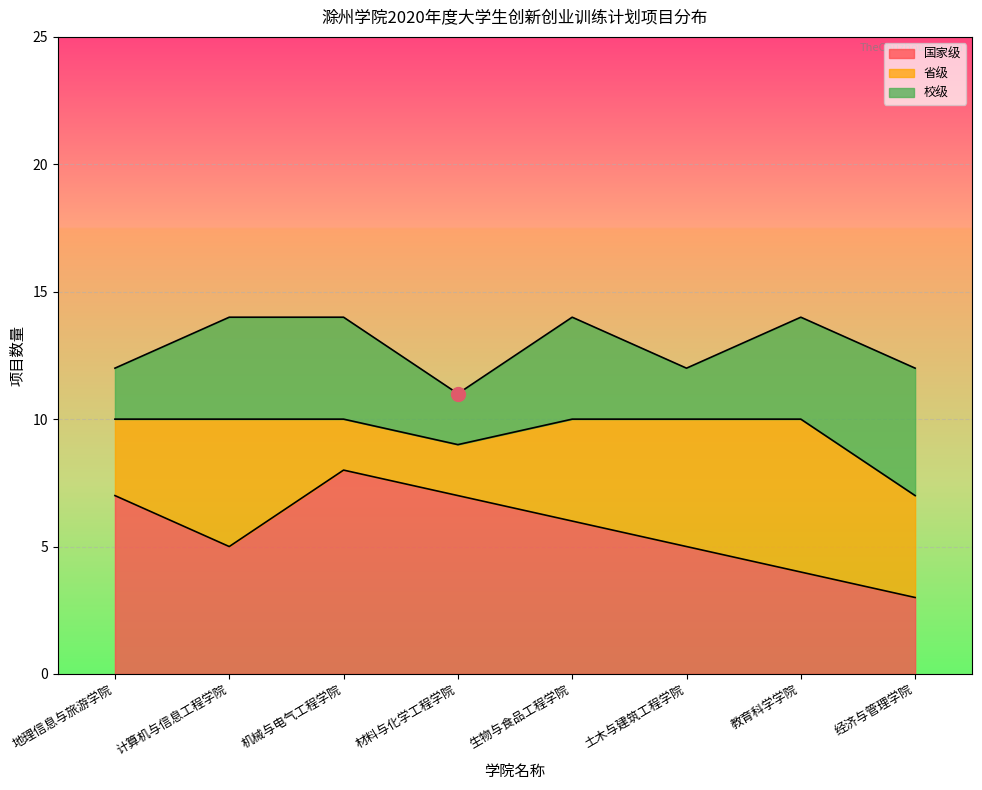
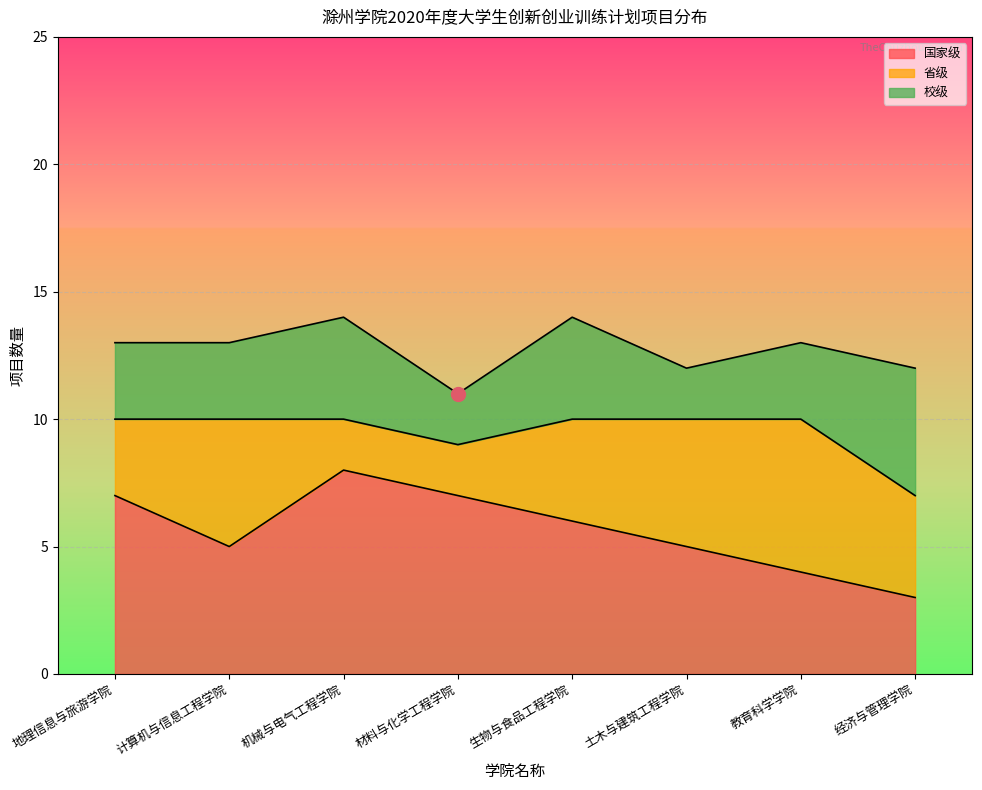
  {
    "省级": {
      "地理信息与旅游学院": 3,
      "计算机与信息工程学院": 5,
      "机械与电气工程学院": 2,
      "材料与化学工程学院": 2,
      "生物与食品工程学院": 4,
      "土木与建筑工程学院": 5,
      "教育科学学院": 6,
      "经济与管理学院": 4
    },
    "校级": {
-     "地理信息与旅游学院": 2,
-     "计算机与信息工程学院": 4,
+     "地理信息与旅游学院": 3,
+     "计算机与信息工程学院": 3,
      "机械与电气工程学院": 4,
      "生物与食品工程学院": 4,
      "土木与建筑工程学院": 2,
-     "教育科学学院": 4,
+     "教育科学学院": 3,
      "经济与管理学院": 5
    }
  }
